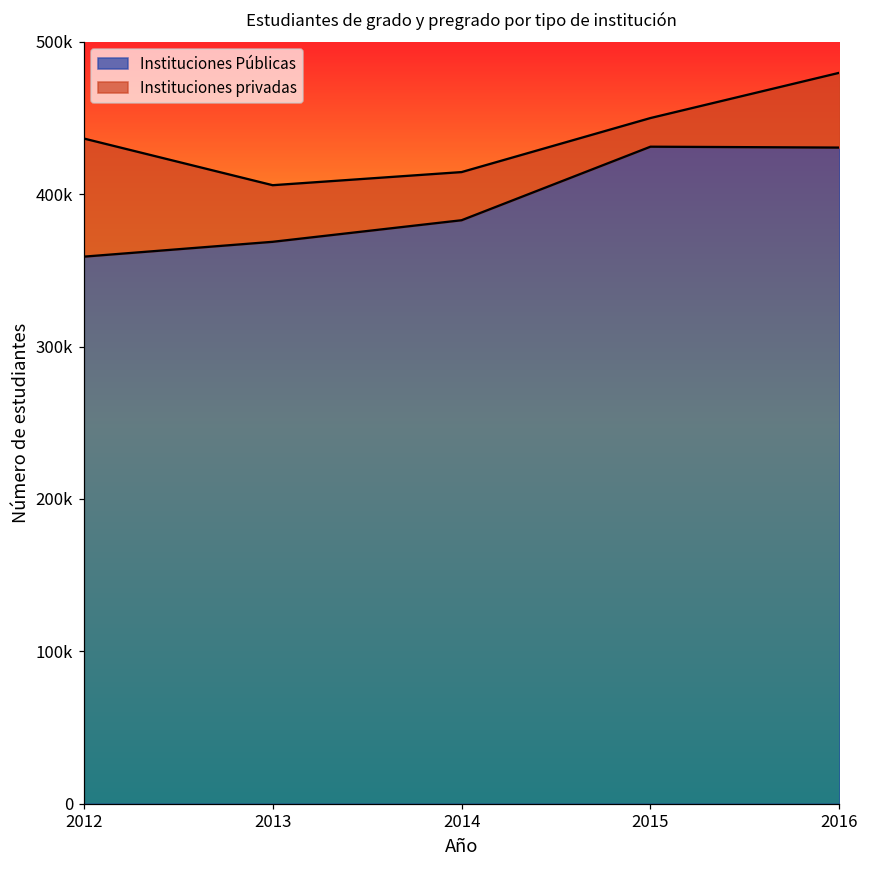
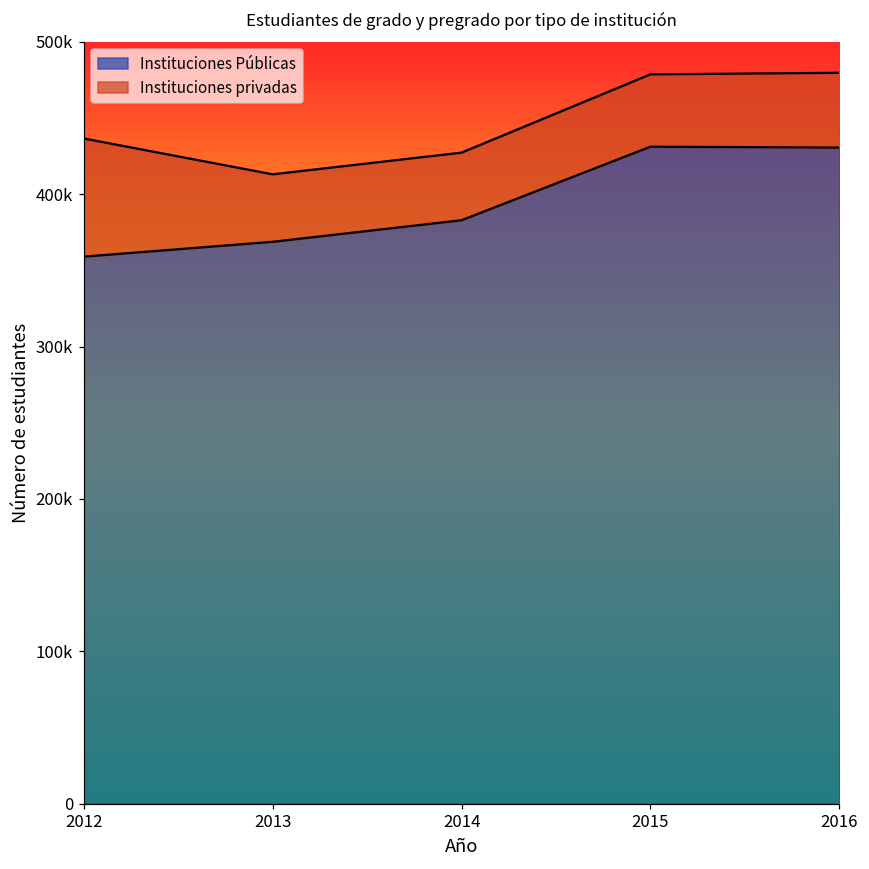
  {
    "Instituciones Públicas": {
      "2012": 359000,
      "2013": 369000,
      "2014": 383000,
      "2015": 431000,
      "2016": 431000
    },
    "Instituciones privadas": {
      "2012": 78000,
-     "2013": 37000,
-     "2014": 32000,
-     "2015": 19000,
+     "2013": 44000,
+     "2014": 44000,
+     "2015": 47000,
      "2016": 49000
    }
  }
